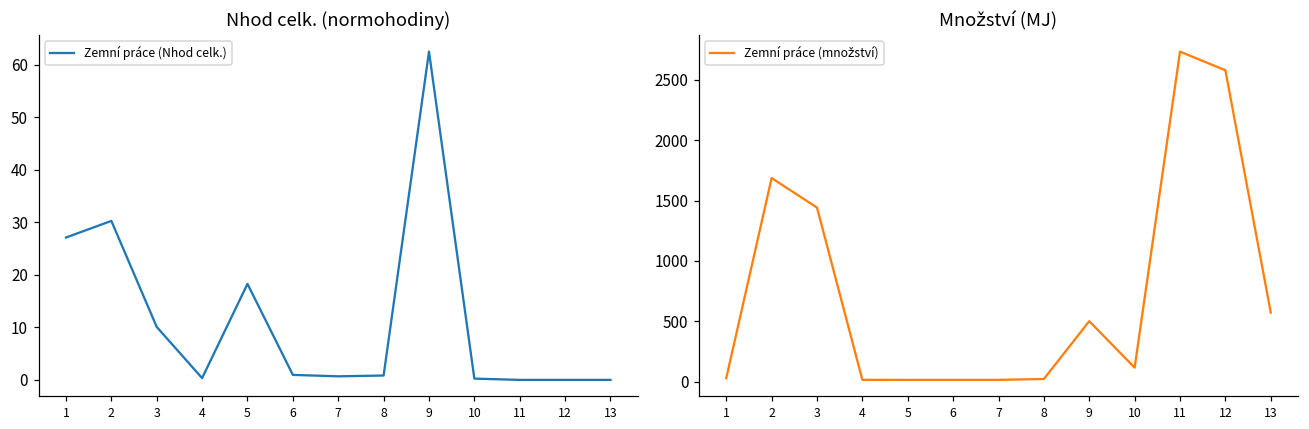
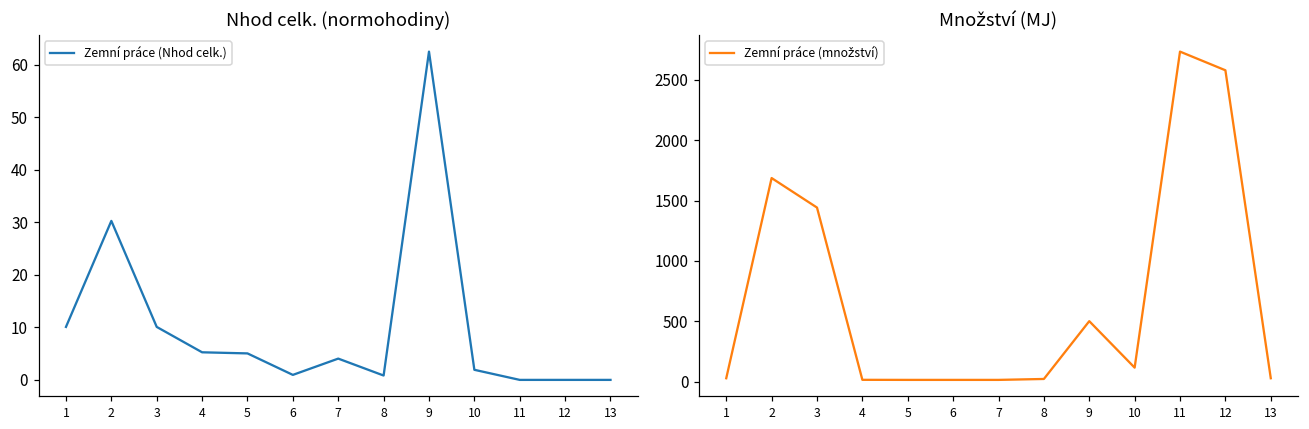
  {
    "Nhod celk. (normohodiny)": {
-     "1": 27,
+     "1": 10,
      "2": 30,
      "3": 10,
-     "4": 0,
-     "5": 18,
+     "4": 5,
+     "5": 5,
      "6": 1,
-     "7": 1,
+     "7": 4,
      "8": 1,
      "9": 62,
-     "10": 0,
+     "10": 2,
      "11": 0,
      "12": 0,
      "13": 0
    },
    "Množství (MJ)": {
      "1": 30,
      "2": 1690,
      "3": 1440,
      "4": 10,
      "5": 10,
      "6": 10,
      "7": 10,
      "8": 20,
      "9": 500,
      "10": 120,
      "11": 2730,
      "12": 2580,
-     "13": 570
+     "13": 30
    }
  }
